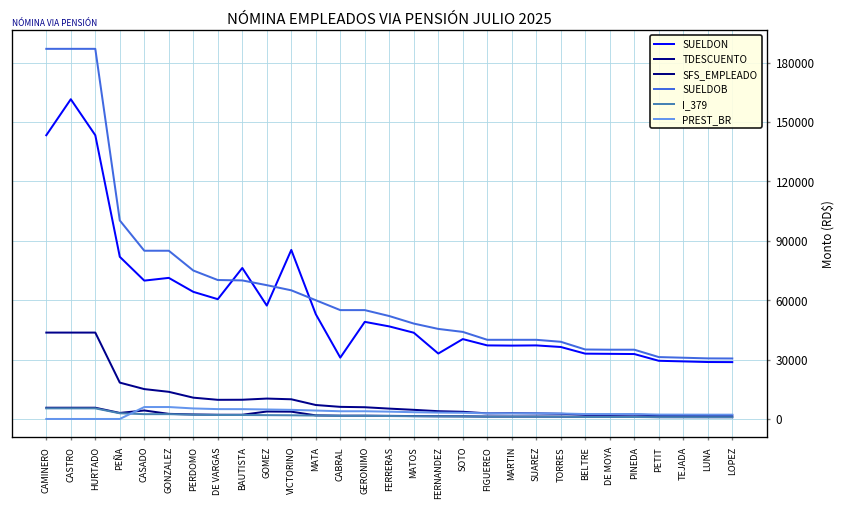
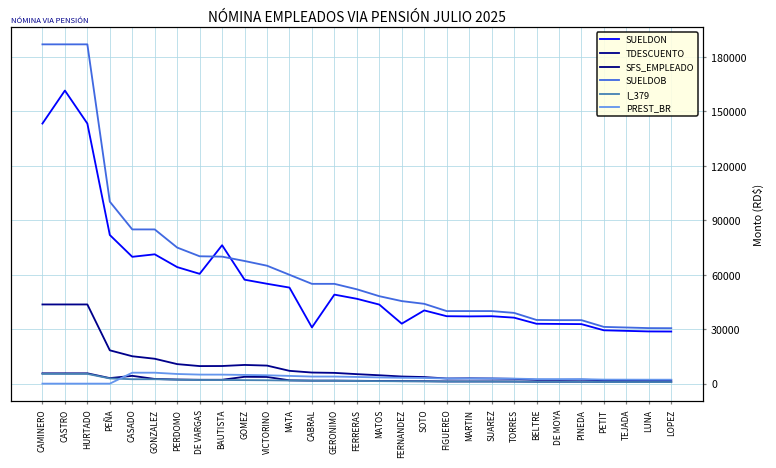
  {
    "SUELDON": {
      "CAMINERO": 143000,
      "CASTRO": 162000,
      "HURTADO": 143000,
      "PEÑA": 82000,
      "CASADO": 70000,
      "GONZALEZ": 71000,
      "PERDOMO": 64000,
      "DE VARGAS": 61000,
      "BAUTISTA": 76000,
      "GOMEZ": 57000,
-     "VICTORINO": 85000,
+     "VICTORINO": 55000,
      "MATA": 53000,
      "CABRAL": 31000,
      "GERONIMO": 49000,
      "FERRERAS": 47000,
      "MATOS": 44000,
      "FERNANDEZ": 33000,
      "SOTO": 40000,
      "FIGUEREO": 37000,
      "MARTIN": 37000,
      "SUAREZ": 37000,
      "TORRES": 36000,
      "BELTRE": 33000,
      "DE MOYA": 33000,
      "PINEDA": 33000,
      "PETIT": 29000,
      "TEJADA": 29000,
      "LUNA": 29000,
      "LOPEZ": 29000
    }
  }
